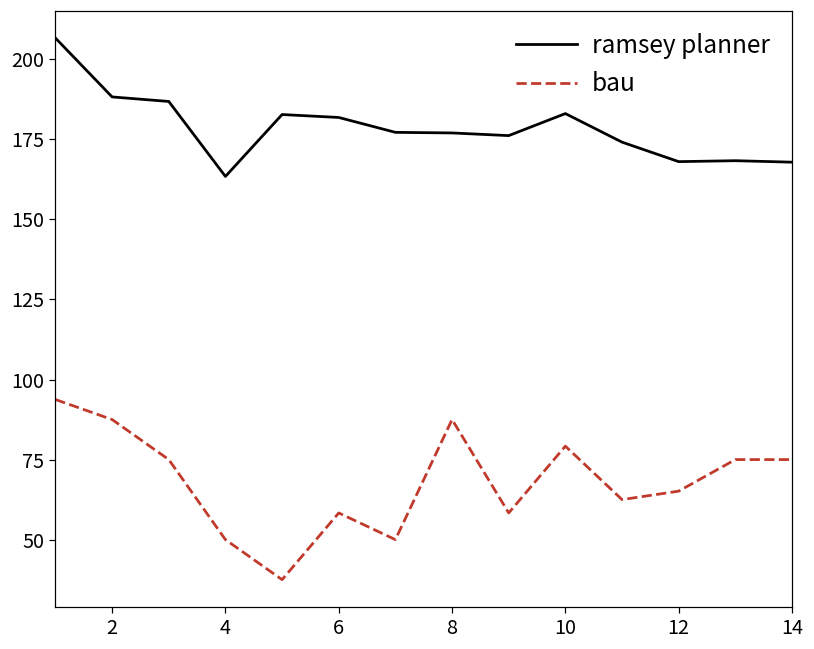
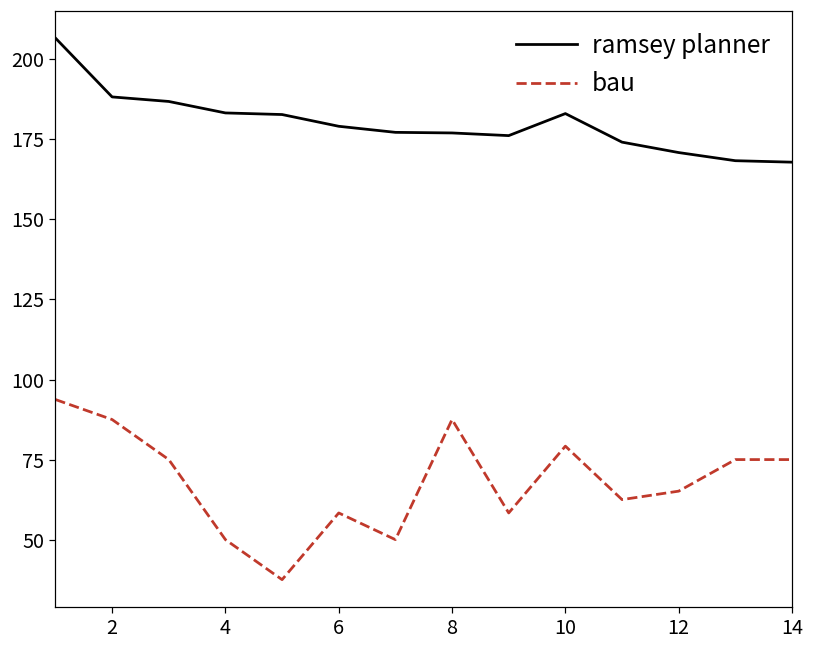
  {
    "ramsey planner": {
      "2": 188,
-     "4": 163,
-     "6": 182,
+     "4": 183,
+     "6": 179,
      "8": 177,
      "10": 183,
-     "12": 168,
+     "12": 171,
      "14": 168
    },
    "bau": {
      "2": 88,
      "4": 50,
      "6": 58,
      "8": 88,
      "10": 79,
      "12": 65,
      "14": 75
    }
  }
